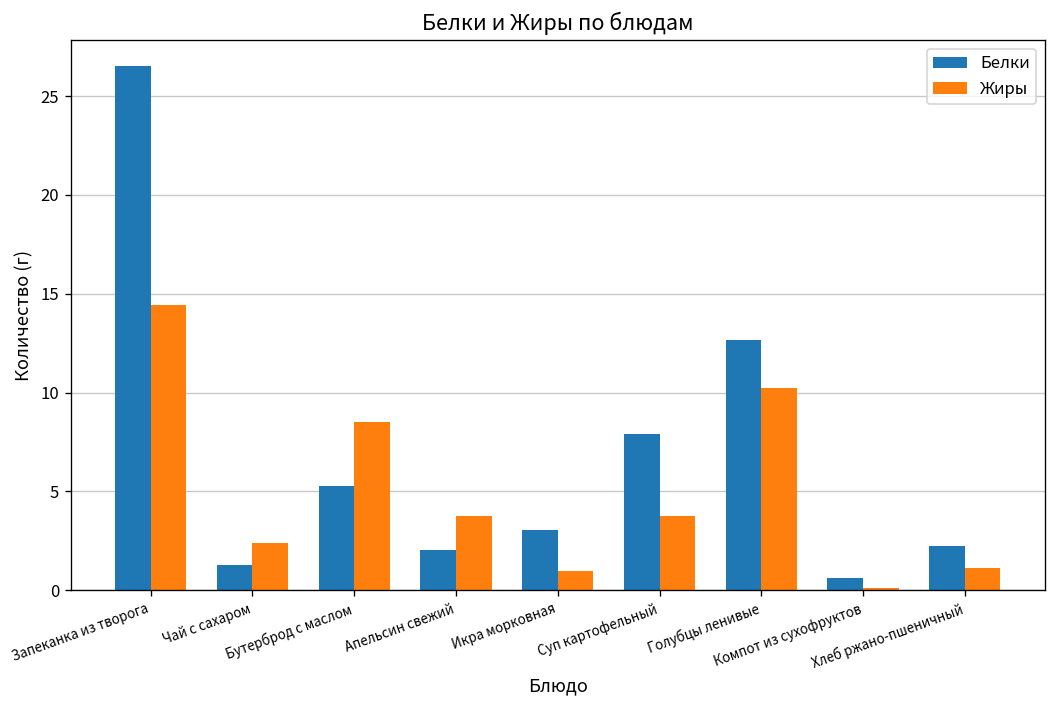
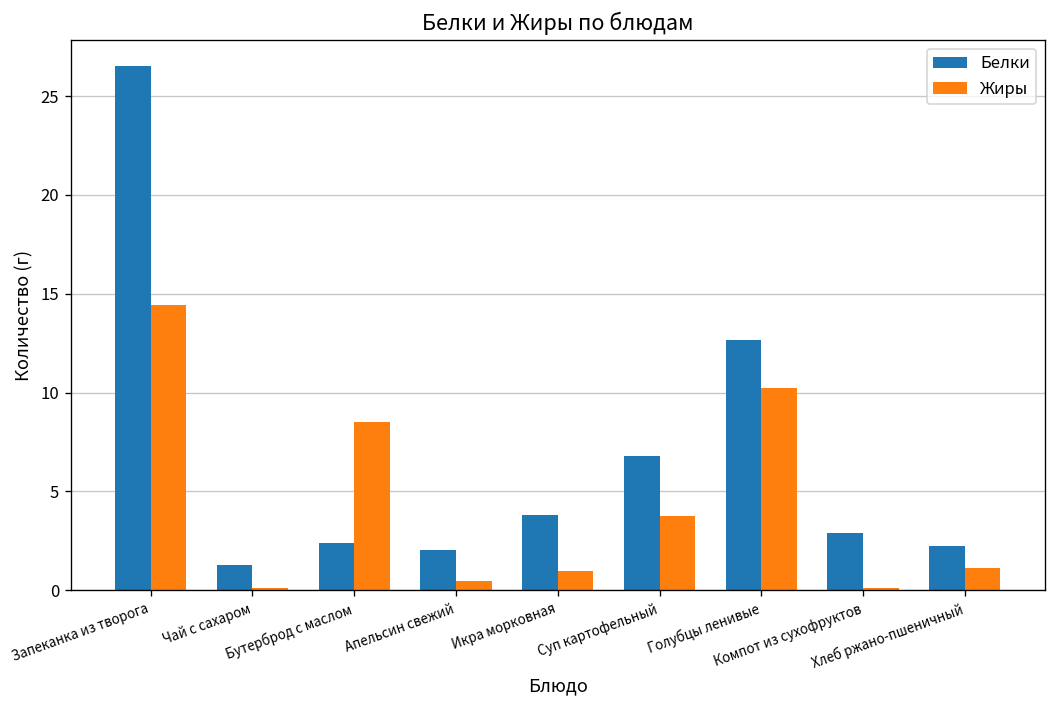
  {
    "Белки": {
      "Запеканка из творога": 26.5,
      "Чай с сахаром": 1.3,
-     "Бутерброд с маслом": 5.3,
+     "Бутерброд с маслом": 2.4,
      "Апельсин свежий": 2.1,
-     "Икра морковная": 3.0,
-     "Суп картофельный": 7.9,
+     "Икра морковная": 3.8,
+     "Суп картофельный": 6.8,
      "Голубцы ленивые": 12.7,
-     "Компот из сухофруктов": 0.6,
+     "Компот из сухофруктов": 2.9,
      "Хлеб ржано-пшеничный": 2.2
    },
    "Жиры": {
      "Запеканка из творога": 14.4,
-     "Чай с сахаром": 2.4,
+     "Чай с сахаром": 0.1,
      "Бутерброд с маслом": 8.5,
-     "Апельсин свежий": 3.8,
+     "Апельсин свежий": 0.5,
      "Икра морковная": 1.0,
      "Суп картофельный": 3.8,
      "Голубцы ленивые": 10.3,
      "Хлеб ржано-пшеничный": 1.2
    }
  }
